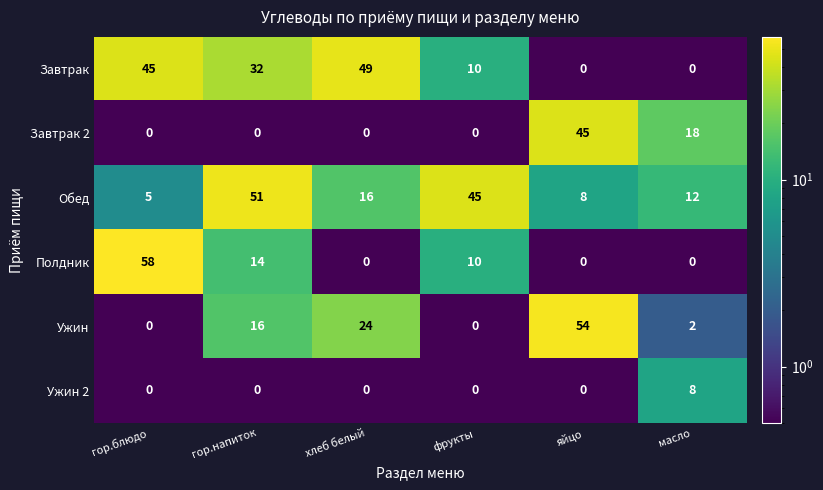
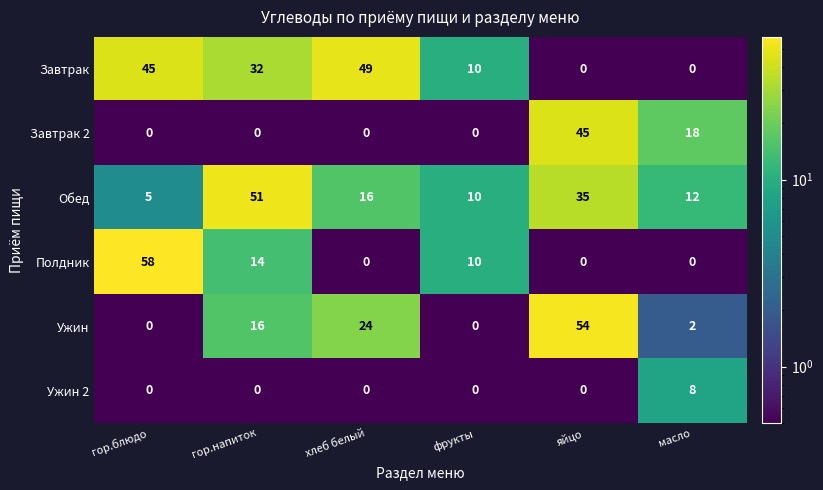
  {
    "Завтрак": {
      "гор.блюдо": 45,
      "гор.напиток": 32,
      "хлеб белый": 49,
      "фрукты": 10,
      "яйцо": 0,
      "масло": 0
    },
    "Завтрак 2": {
      "гор.блюдо": 0,
      "гор.напиток": 0,
      "хлеб белый": 0,
      "фрукты": 0,
      "яйцо": 45,
      "масло": 18
    },
    "Обед": {
      "гор.блюдо": 5,
      "гор.напиток": 51,
      "хлеб белый": 16,
-     "фрукты": 45,
-     "яйцо": 8,
+     "фрукты": 10,
+     "яйцо": 35,
      "масло": 12
    },
    "Полдник": {
      "гор.блюдо": 58,
      "гор.напиток": 14,
      "хлеб белый": 0,
      "фрукты": 10,
      "яйцо": 0,
      "масло": 0
    },
    "Ужин": {
      "гор.блюдо": 0,
      "гор.напиток": 16,
      "хлеб белый": 24,
      "фрукты": 0,
      "яйцо": 54,
      "масло": 2
    },
    "Ужин 2": {
      "гор.блюдо": 0,
      "гор.напиток": 0,
      "хлеб белый": 0,
      "фрукты": 0,
      "яйцо": 0,
      "масло": 8
    }
  }
